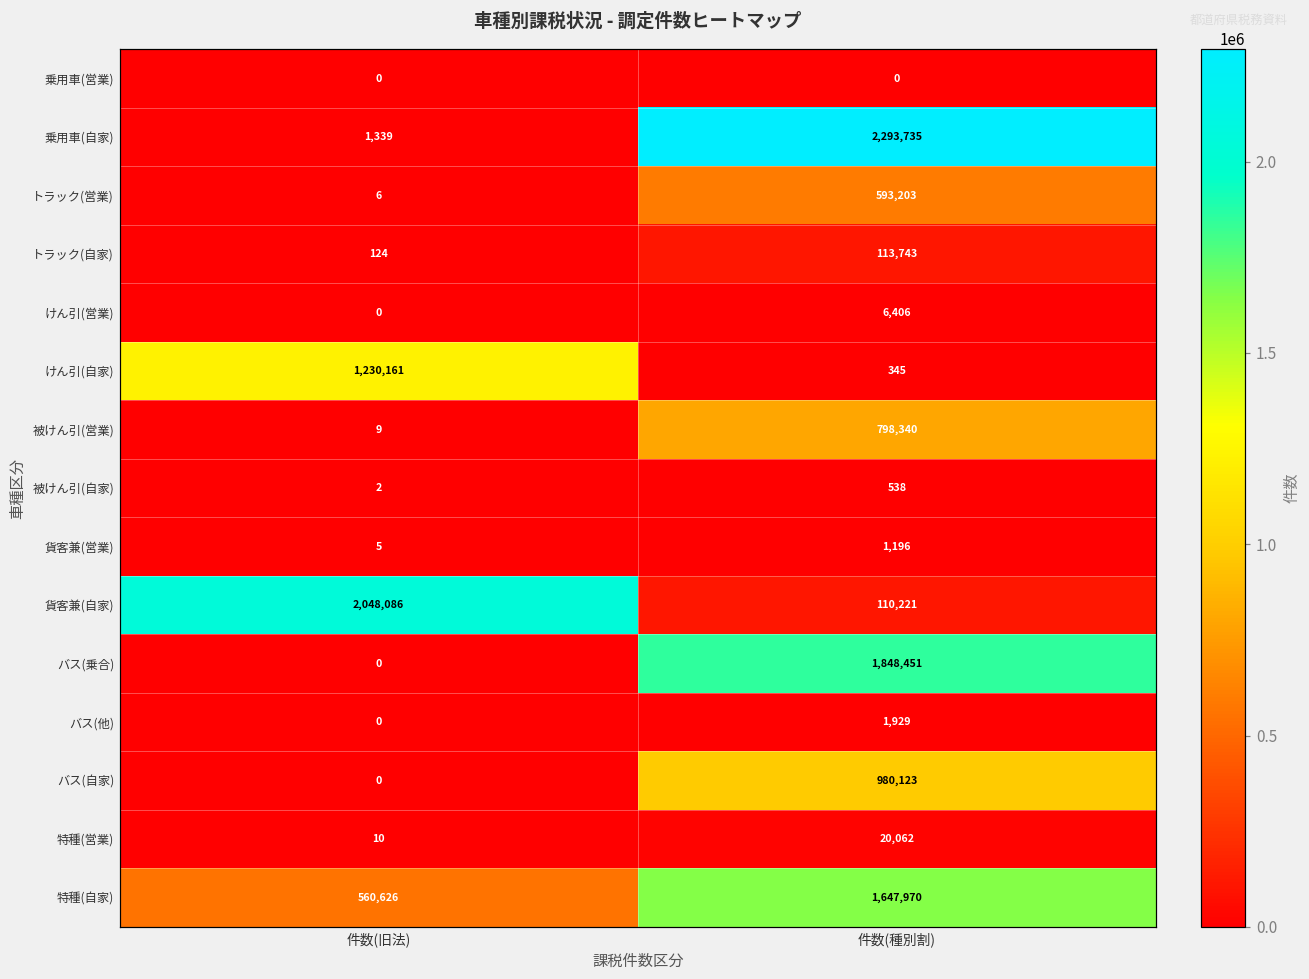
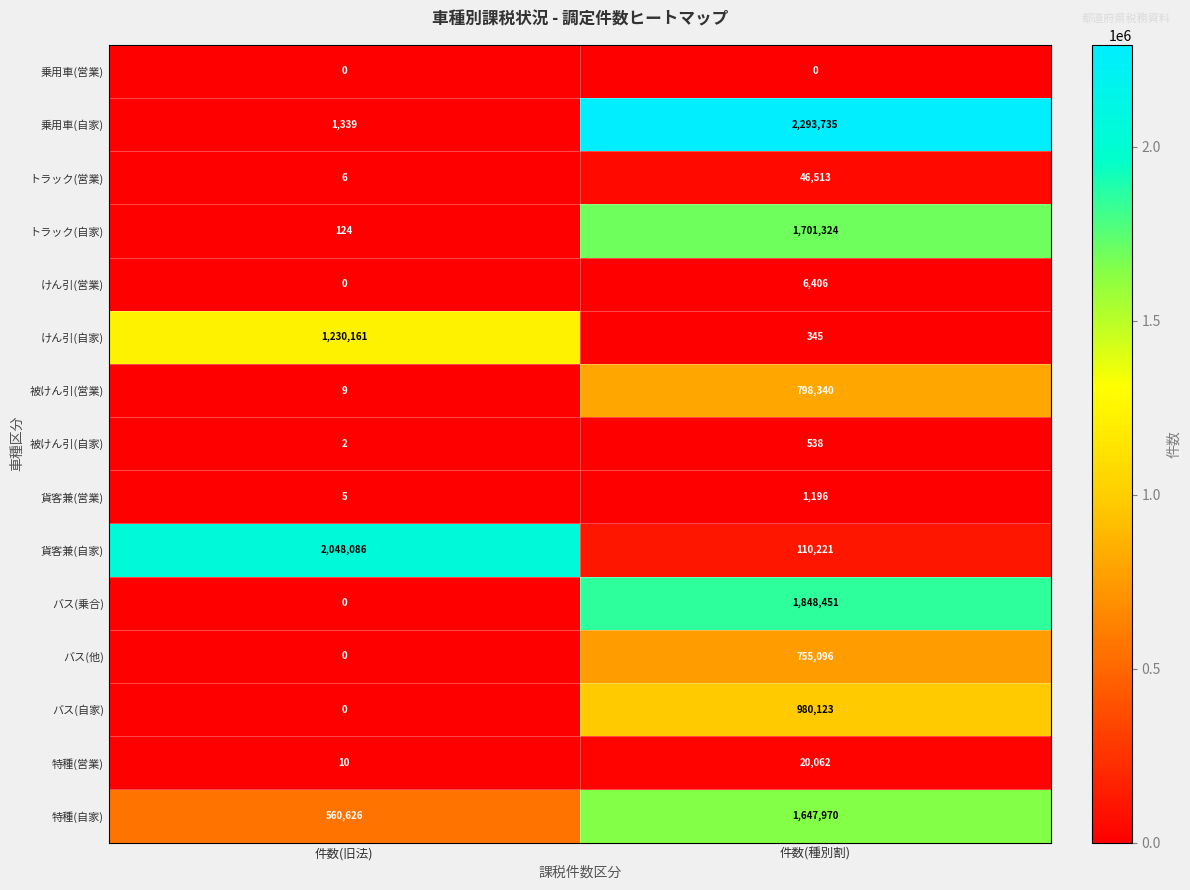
  {
    "乗用車(営業)": {
      "件数(旧法)": "0",
      "件数(種別割)": "0"
    },
    "乗用車(自家)": {
      "件数(旧法)": "1,339",
      "件数(種別割)": "2,293,735"
    },
    "トラック(営業)": {
      "件数(旧法)": "6",
-     "件数(種別割)": "593,203"
+     "件数(種別割)": "46,513"
    },
    "トラック(自家)": {
      "件数(旧法)": "124",
-     "件数(種別割)": "113,743"
+     "件数(種別割)": "1,701,324"
    },
    "けん引(営業)": {
      "件数(旧法)": "0",
      "件数(種別割)": "6,406"
    },
    "けん引(自家)": {
      "件数(旧法)": "1,230,161",
      "件数(種別割)": "345"
    },
    "被けん引(営業)": {
      "件数(旧法)": "9",
      "件数(種別割)": "798,340"
    },
    "被けん引(自家)": {
      "件数(旧法)": "2",
      "件数(種別割)": "538"
    },
    "貨客兼(営業)": {
      "件数(旧法)": "5",
      "件数(種別割)": "1,196"
    },
    "貨客兼(自家)": {
      "件数(旧法)": "2,048,086",
      "件数(種別割)": "110,221"
    },
    "バス(乗合)": {
      "件数(旧法)": "0",
      "件数(種別割)": "1,848,451"
    },
    "バス(他)": {
      "件数(旧法)": "0",
-     "件数(種別割)": "1,929"
+     "件数(種別割)": "755,096"
    },
    "バス(自家)": {
      "件数(旧法)": "0",
      "件数(種別割)": "980,123"
    },
    "特種(営業)": {
      "件数(旧法)": "10",
      "件数(種別割)": "20,062"
    },
    "特種(自家)": {
      "件数(旧法)": "560,626",
      "件数(種別割)": "1,647,970"
    }
  }
